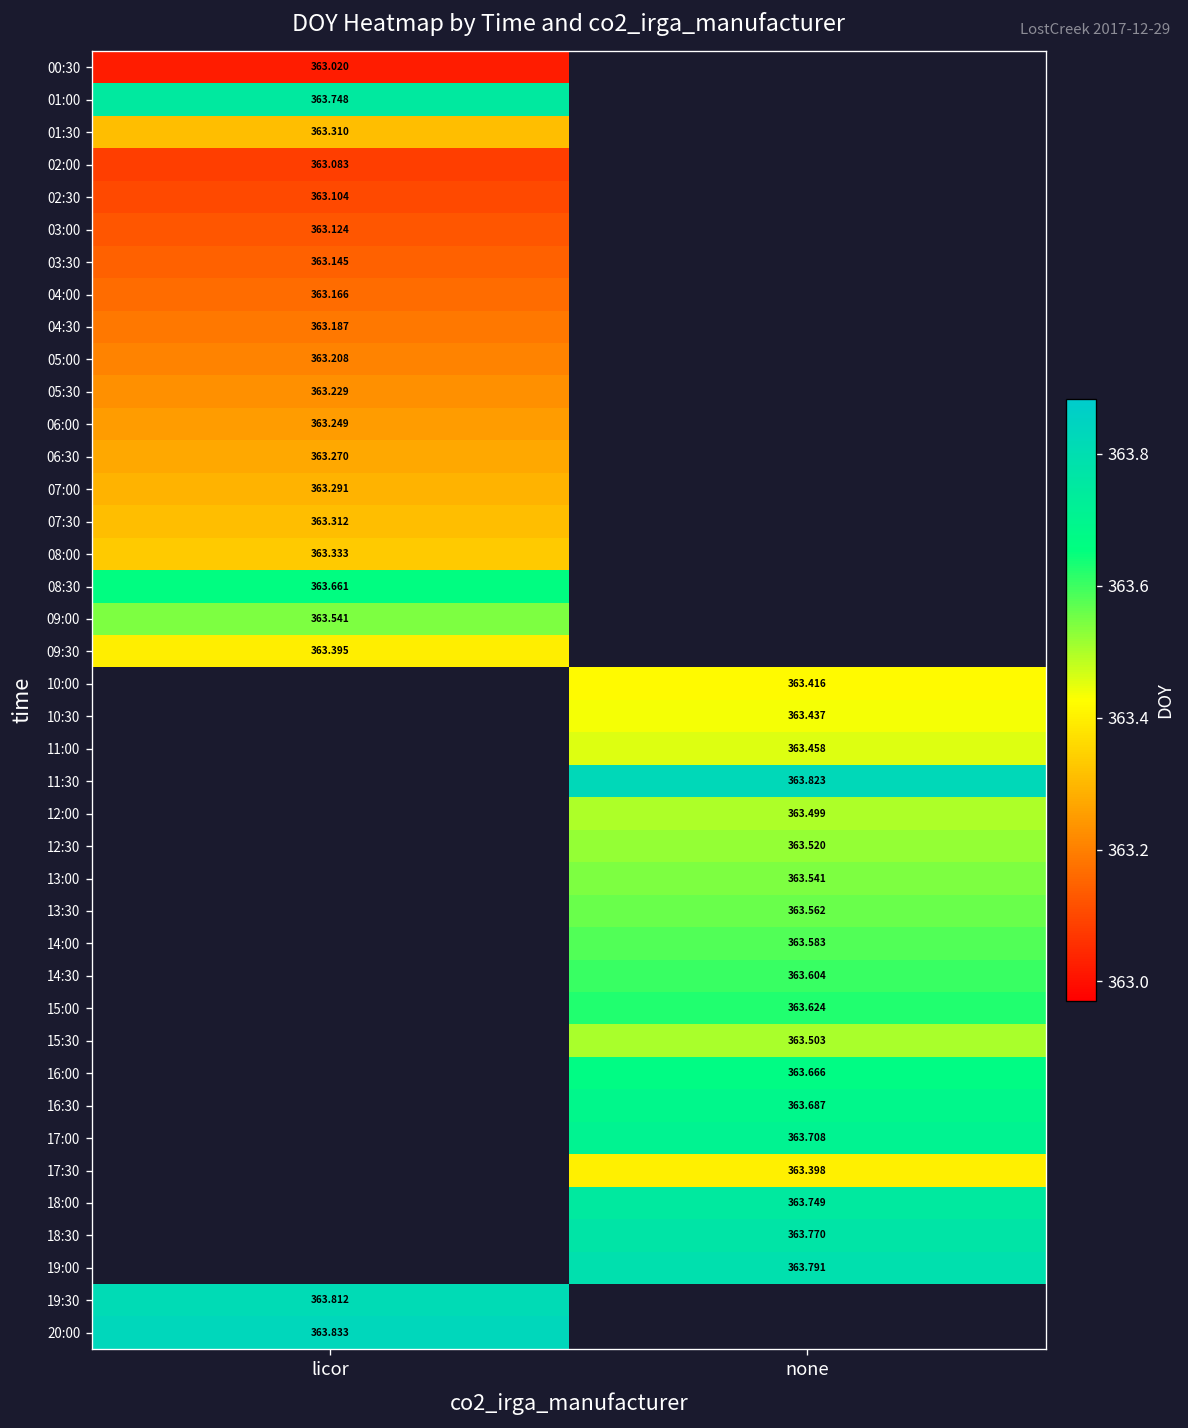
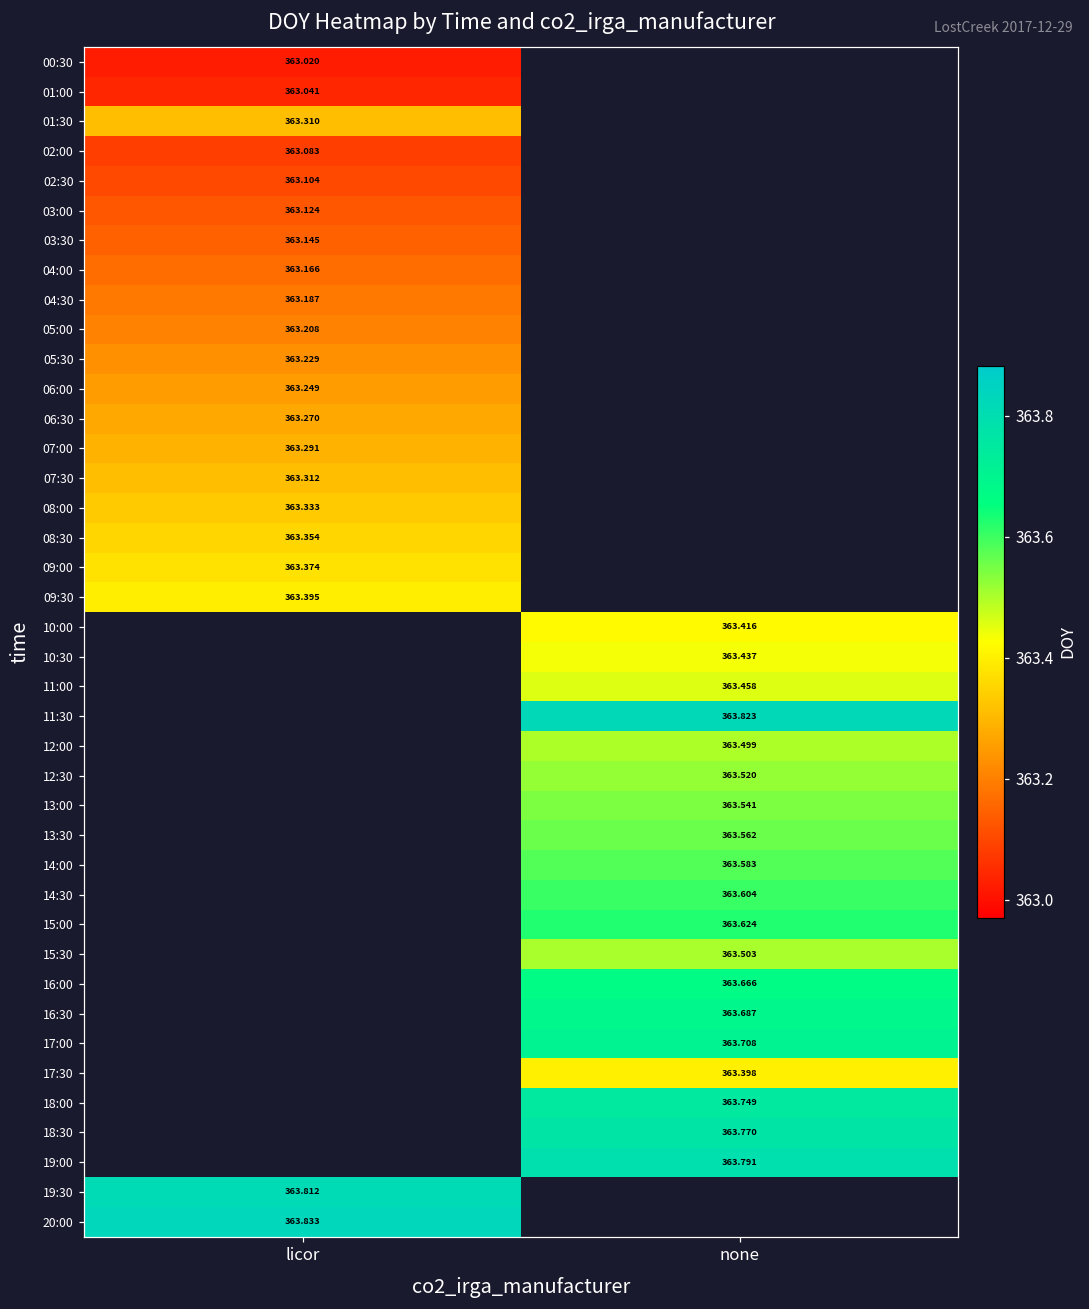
  {
    "00:30": {
      "licor": 363.020
    },
    "01:00": {
-     "licor": 363.748
+     "licor": 363.041
    },
    "01:30": {
      "licor": 363.310
    },
    "02:00": {
      "licor": 363.083
    },
    "02:30": {
      "licor": 363.104
    },
    "03:00": {
      "licor": 363.124
    },
    "03:30": {
      "licor": 363.145
    },
    "04:00": {
      "licor": 363.166
    },
    "04:30": {
      "licor": 363.187
    },
    "05:00": {
      "licor": 363.208
    },
    "05:30": {
      "licor": 363.229
    },
    "06:00": {
      "licor": 363.249
    },
    "06:30": {
      "licor": 363.270
    },
    "07:00": {
      "licor": 363.291
    },
    "07:30": {
      "licor": 363.312
    },
    "08:00": {
      "licor": 363.333
    },
    "08:30": {
-     "licor": 363.661
+     "licor": 363.354
    },
    "09:00": {
-     "licor": 363.541
+     "licor": 363.374
    },
    "09:30": {
      "licor": 363.395
    },
    "10:00": {
      "none": 363.416
    },
    "10:30": {
      "none": 363.437
    },
    "11:00": {
      "none": 363.458
    },
    "11:30": {
      "none": 363.823
    },
    "12:00": {
      "none": 363.499
    },
    "12:30": {
      "none": 363.520
    },
    "13:00": {
      "none": 363.541
    },
    "13:30": {
      "none": 363.562
    },
    "14:00": {
      "none": 363.583
    },
    "14:30": {
      "none": 363.604
    },
    "15:00": {
      "none": 363.624
    },
    "15:30": {
      "none": 363.503
    },
    "16:00": {
      "none": 363.666
    },
    "16:30": {
      "none": 363.687
    },
    "17:00": {
      "none": 363.708
    },
    "17:30": {
      "none": 363.398
    },
    "18:00": {
      "none": 363.749
    },
    "18:30": {
      "none": 363.770
    },
    "19:00": {
      "none": 363.791
    },
    "19:30": {
      "licor": 363.812
    },
    "20:00": {
      "licor": 363.833
    }
  }
